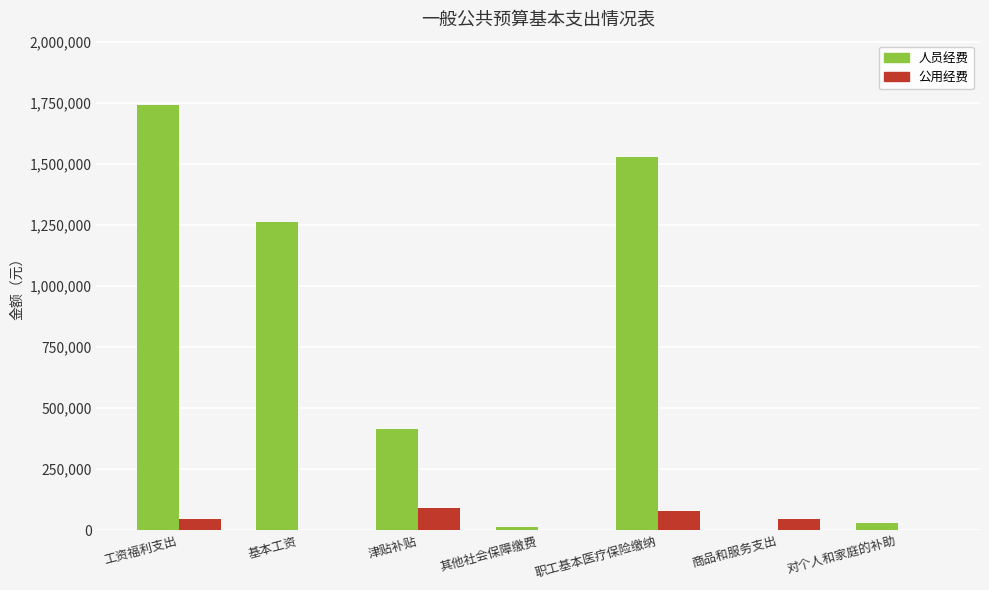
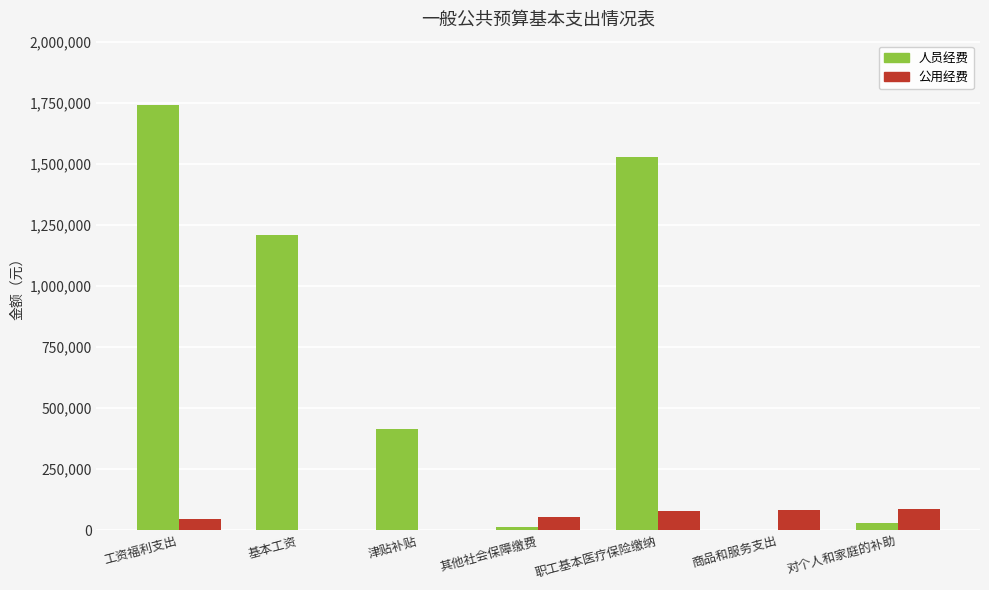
  {
    "人员经费": {
      "工资福利支出": "1,740,000",
-     "基本工资": "1,260,000",
+     "基本工资": "1,210,000",
      "津贴补贴": "420,000",
      "其他社会保障缴费": "10,000",
      "职工基本医疗保险缴纳": "1,530,000",
      "商品和服务支出": "0",
      "对个人和家庭的补助": "30,000"
    },
    "公用经费": {
      "工资福利支出": "40,000",
      "基本工资": "0",
-     "津贴补贴": "90,000",
-     "其他社会保障缴费": "0",
+     "津贴补贴": "0",
+     "其他社会保障缴费": "50,000",
      "职工基本医疗保险缴纳": "80,000",
-     "商品和服务支出": "40,000",
-     "对个人和家庭的补助": "0"
+     "商品和服务支出": "80,000",
+     "对个人和家庭的补助": "90,000"
    }
  }
